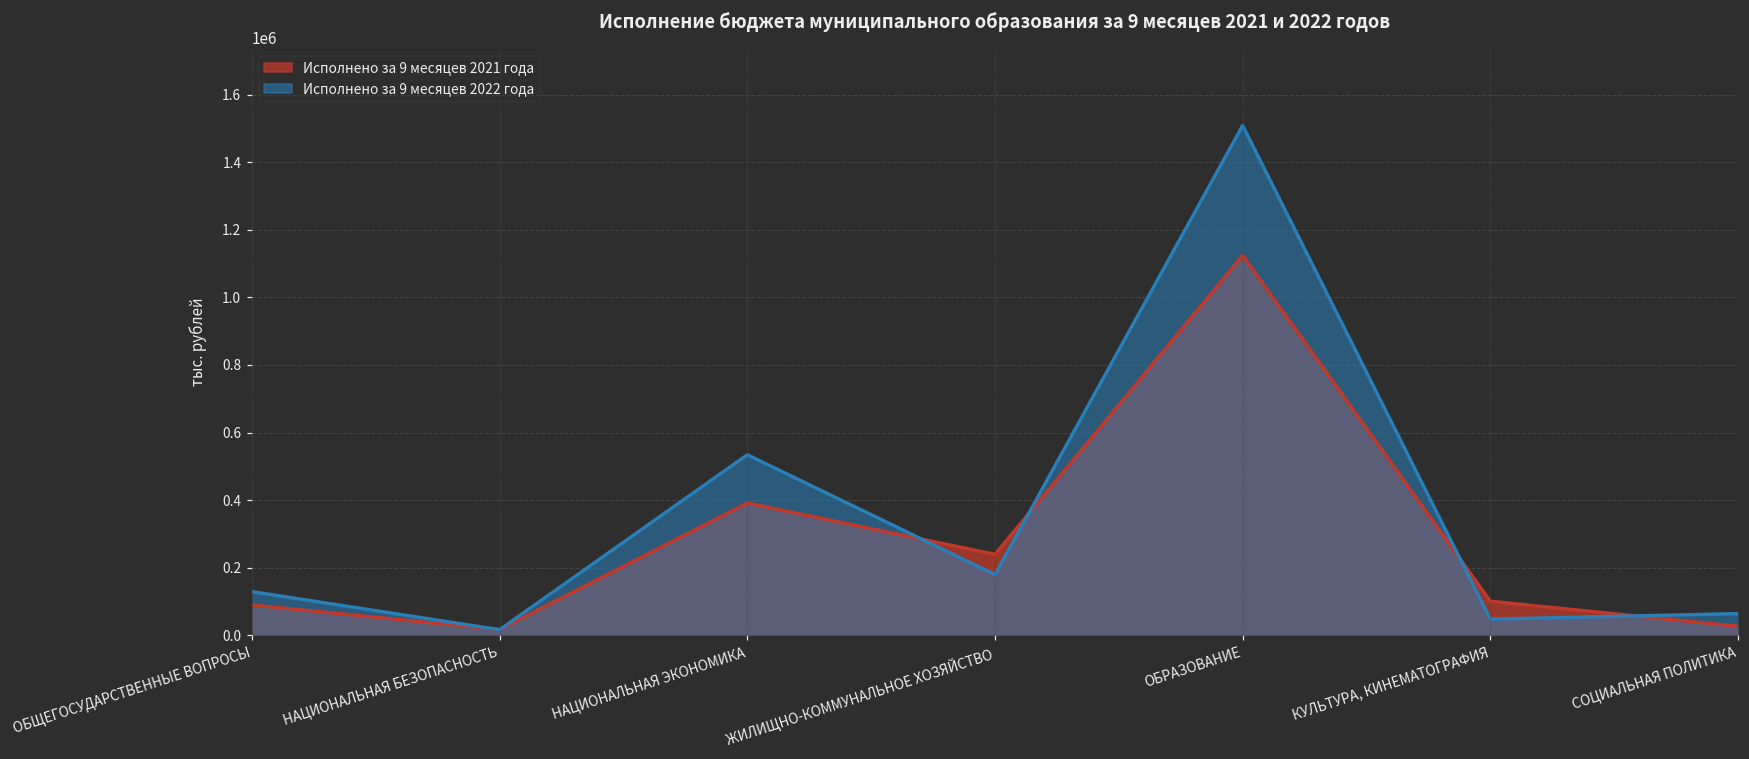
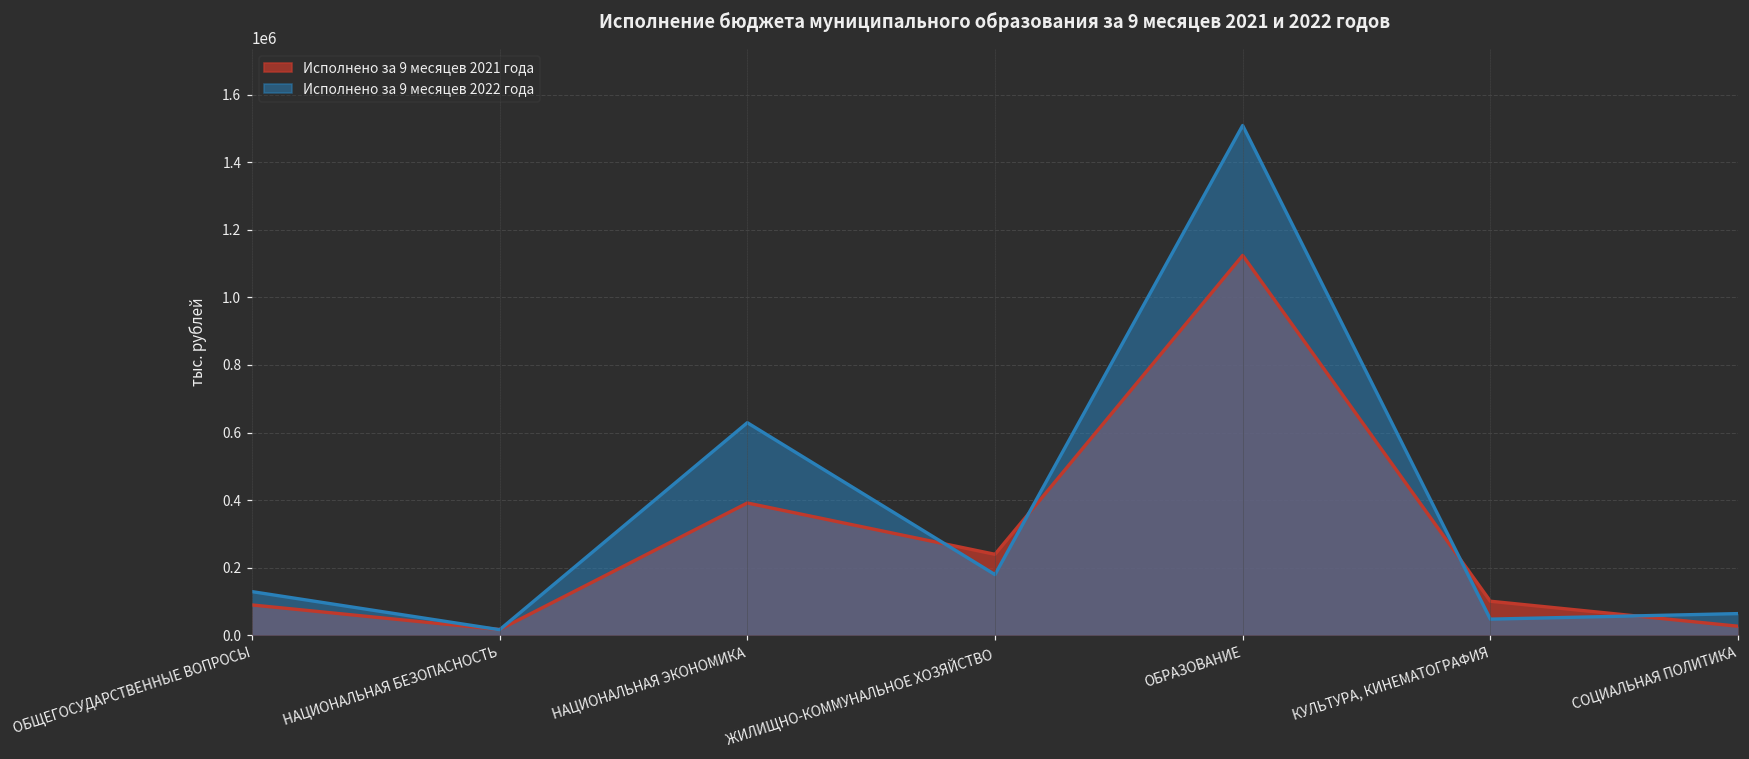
  {
    "Исполнено за 9 месяцев 2021 года": {
      "ОБЩЕГОСУДАРСТВЕННЫЕ ВОПРОСЫ": 90000,
      "НАЦИОНАЛЬНАЯ ЭКОНОМИКА": 390000,
      "ЖИЛИЩНО-КОММУНАЛЬНОЕ ХОЗЯЙСТВО": 240000,
      "ОБРАЗОВАНИЕ": 1120000,
      "КУЛЬТУРА, КИНЕМАТОГРАФИЯ": 100000,
      "СОЦИАЛЬНАЯ ПОЛИТИКА": 30000
    },
    "Исполнено за 9 месяцев 2022 года": {
      "ОБЩЕГОСУДАРСТВЕННЫЕ ВОПРОСЫ": 130000,
-     "НАЦИОНАЛЬНАЯ ЭКОНОМИКА": 530000,
+     "НАЦИОНАЛЬНАЯ ЭКОНОМИКА": 630000,
      "ЖИЛИЩНО-КОММУНАЛЬНОЕ ХОЗЯЙСТВО": 180000,
      "ОБРАЗОВАНИЕ": 1510000,
      "КУЛЬТУРА, КИНЕМАТОГРАФИЯ": 50000,
      "СОЦИАЛЬНАЯ ПОЛИТИКА": 60000
    }
  }
